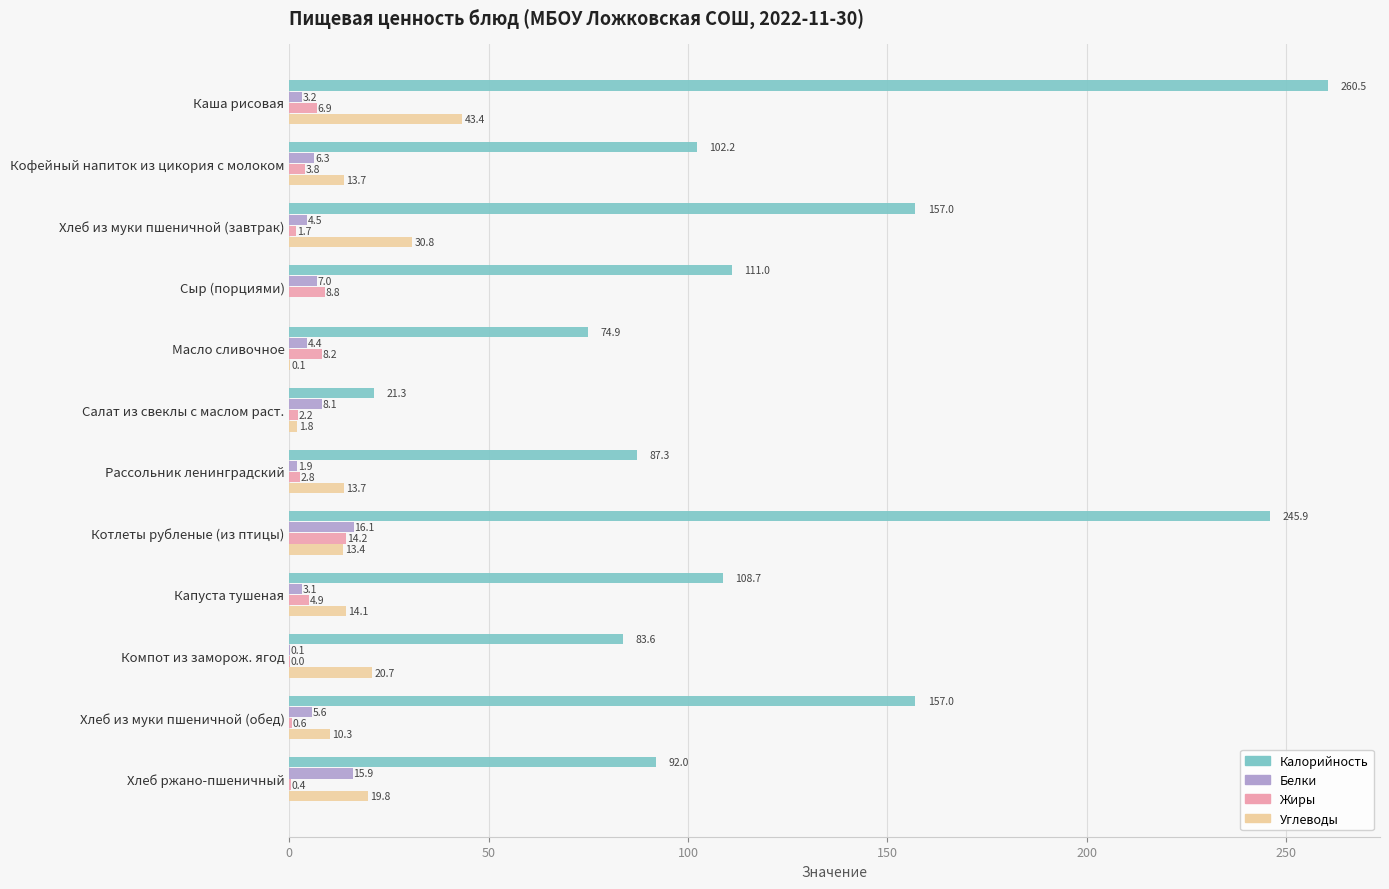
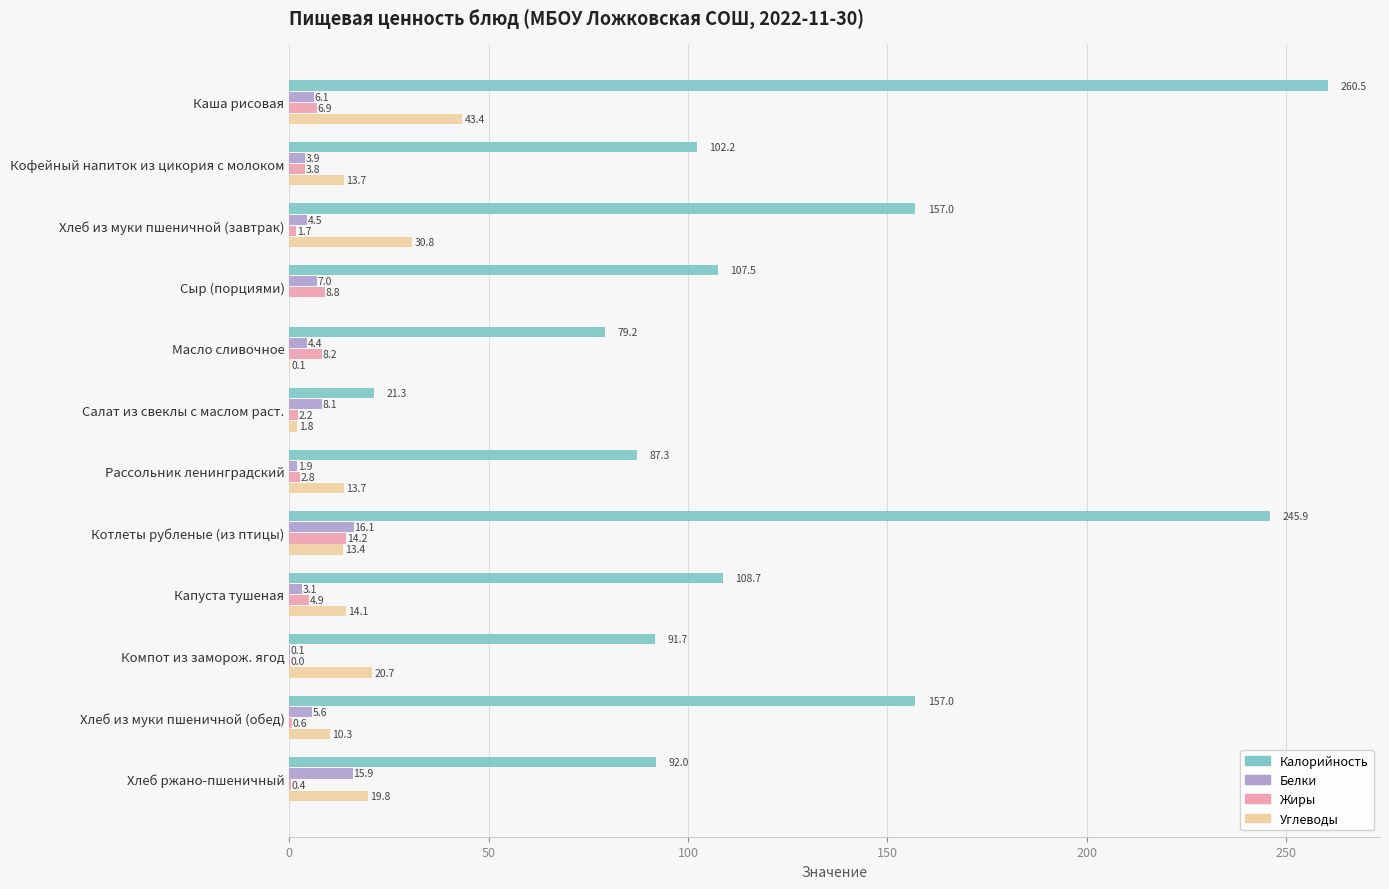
  {
    "Калорийность": {
      "Каша рисовая": 260.5,
      "Кофейный напиток из цикория с молоком": 102.2,
      "Хлеб из муки пшеничной (завтрак)": 157.0,
-     "Сыр (порциями)": 111.0,
-     "Масло сливочное": 74.9,
+     "Сыр (порциями)": 107.5,
+     "Масло сливочное": 79.2,
      "Салат из свеклы с маслом раст.": 21.3,
      "Рассольник ленинградский": 87.3,
      "Котлеты рубленые (из птицы)": 245.9,
      "Капуста тушеная": 108.7,
-     "Компот из заморож. ягод": 83.6,
+     "Компот из заморож. ягод": 91.7,
      "Хлеб из муки пшеничной (обед)": 157.0,
      "Хлеб ржано-пшеничный": 92.0
    },
    "Белки": {
-     "Каша рисовая": 3.2,
-     "Кофейный напиток из цикория с молоком": 6.3,
+     "Каша рисовая": 6.1,
+     "Кофейный напиток из цикория с молоком": 3.9,
      "Хлеб из муки пшеничной (завтрак)": 4.5,
      "Сыр (порциями)": 7.0,
      "Масло сливочное": 4.4,
      "Салат из свеклы с маслом раст.": 8.1,
      "Рассольник ленинградский": 1.9,
      "Котлеты рубленые (из птицы)": 16.1,
      "Капуста тушеная": 3.1,
      "Компот из заморож. ягод": 0.1,
      "Хлеб из муки пшеничной (обед)": 5.6,
      "Хлеб ржано-пшеничный": 15.9
    }
  }
